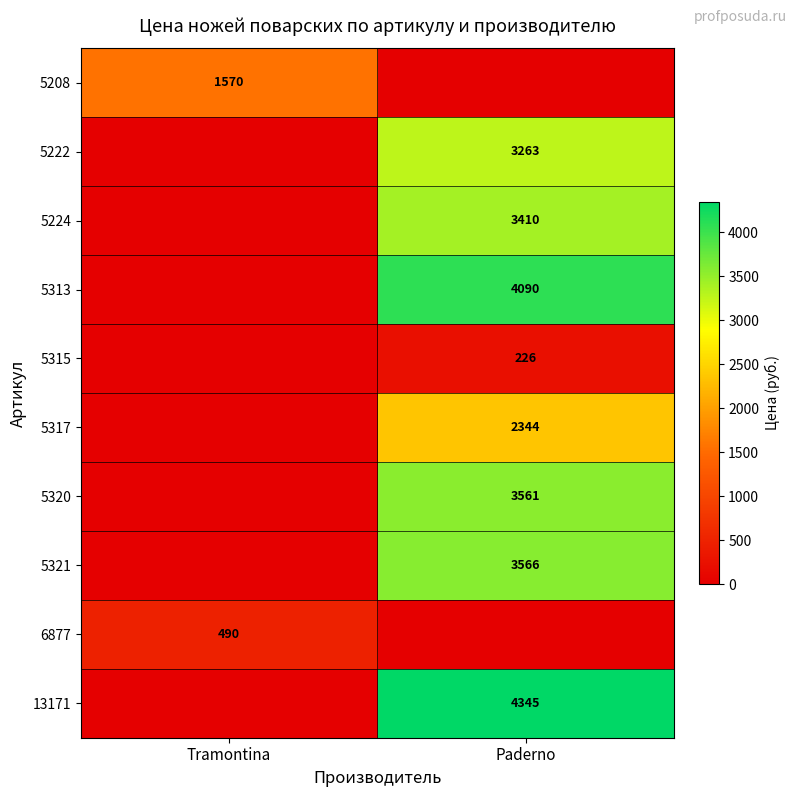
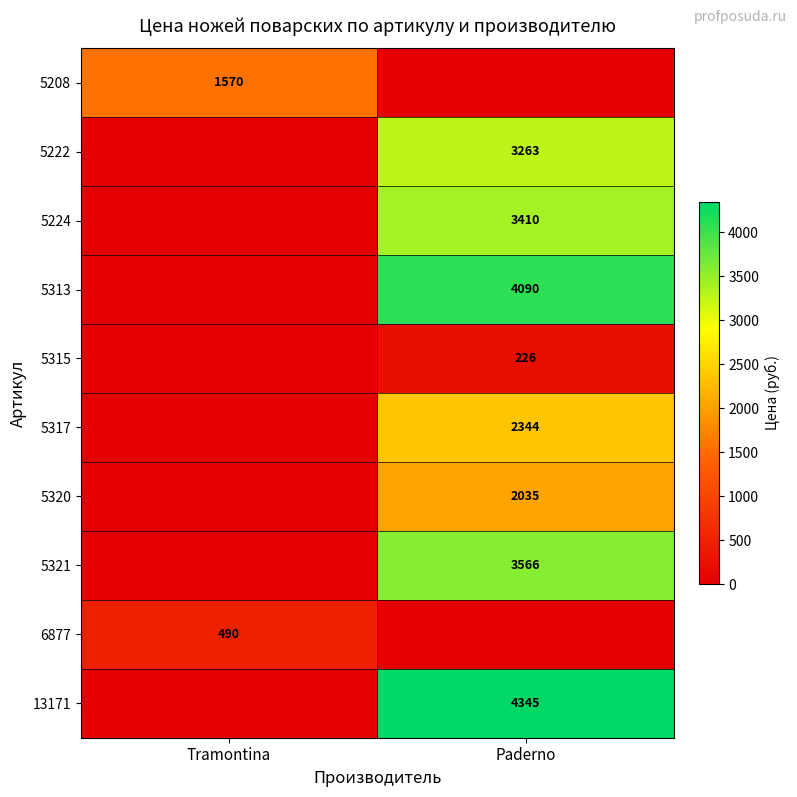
  {
    "5208": {
      "Tramontina": 1570
    },
    "5222": {
      "Paderno": 3263
    },
    "5224": {
      "Paderno": 3410
    },
    "5313": {
      "Paderno": 4090
    },
    "5315": {
      "Paderno": 226
    },
    "5317": {
      "Paderno": 2344
    },
    "5320": {
-     "Paderno": 3561
+     "Paderno": 2035
    },
    "5321": {
      "Paderno": 3566
    },
    "6877": {
      "Tramontina": 490
    },
    "13171": {
      "Paderno": 4345
    }
  }
